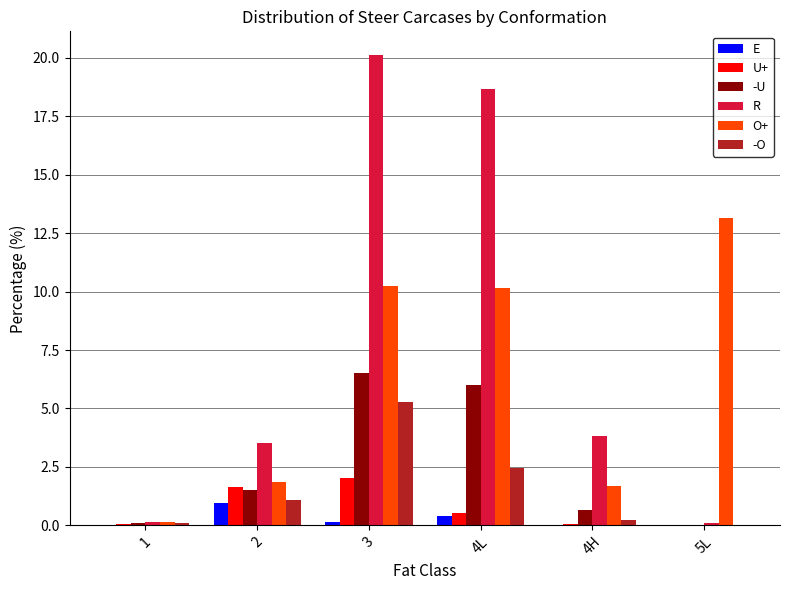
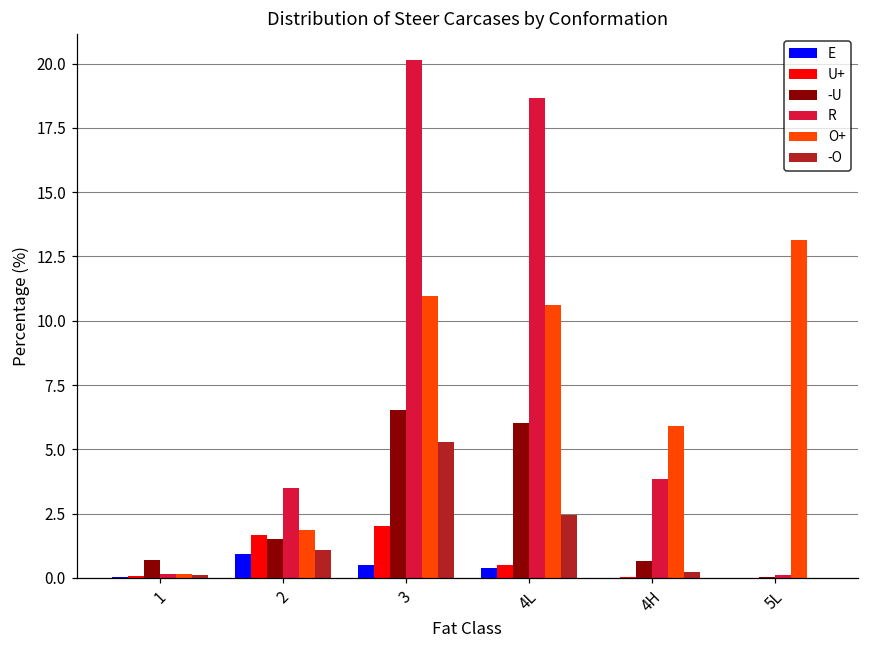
  {
    "E": {
      "2": 0.9,
-     "3": 0.1,
+     "3": 0.5,
      "4L": 0.4,
      "5L": 0.0
    },
    "U+": {
      "2": 1.7,
      "3": 2.0,
      "4L": 0.5
    },
    "-U": {
-     "1": 0.1,
+     "1": 0.7,
      "2": 1.5,
      "3": 6.5,
      "4L": 6.0,
      "4H": 0.7
    },
    "O+": {
      "1": 0.1,
      "2": 1.9,
-     "3": 10.3,
-     "4L": 10.2,
-     "4H": 1.7,
+     "3": 11.0,
+     "4L": 10.6,
+     "4H": 5.9,
      "5L": 13.2
    }
  }
